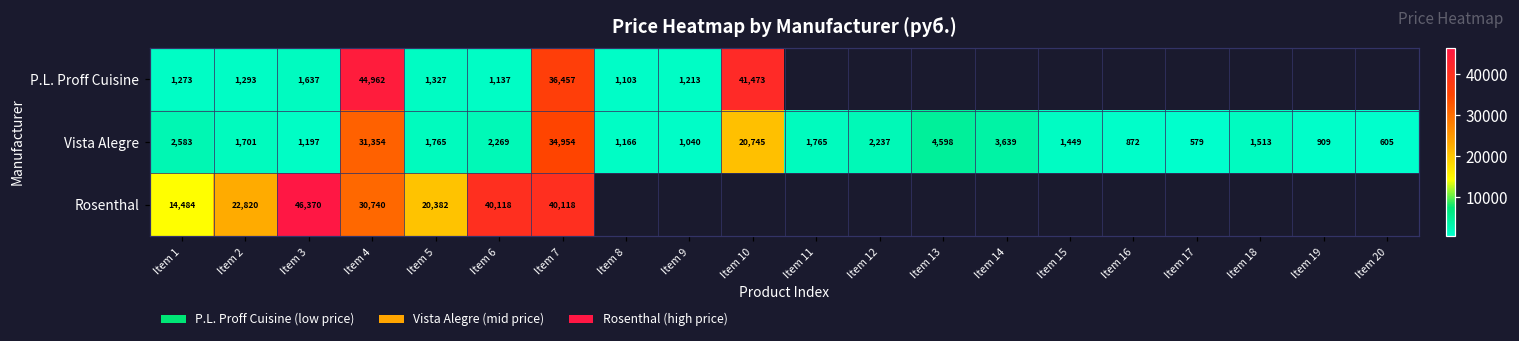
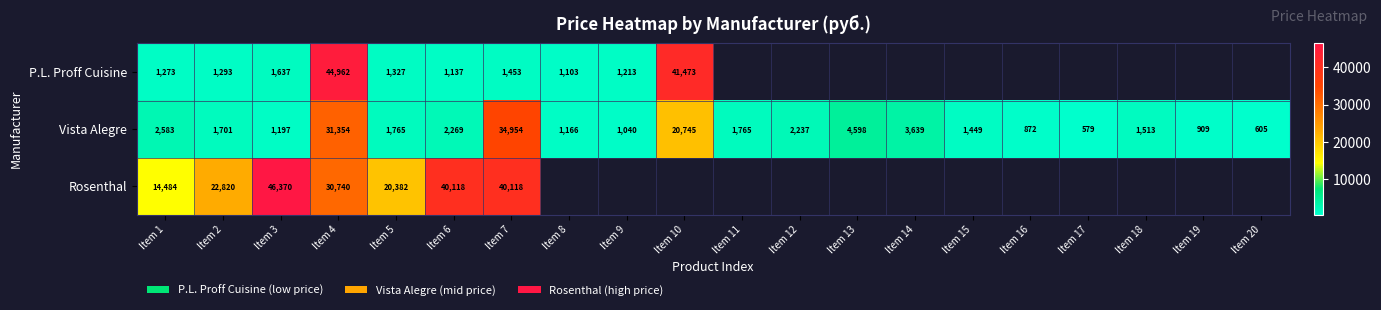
  {
    "P.L. Proff Cuisine": {
      "Item 1": "1,273",
      "Item 2": "1,293",
      "Item 3": "1,637",
      "Item 4": "44,962",
      "Item 5": "1,327",
      "Item 6": "1,137",
-     "Item 7": "36,457",
+     "Item 7": "1,453",
      "Item 8": "1,103",
      "Item 9": "1,213",
      "Item 10": "41,473"
    },
    "Vista Alegre": {
      "Item 1": "2,583",
      "Item 2": "1,701",
      "Item 3": "1,197",
      "Item 4": "31,354",
      "Item 5": "1,765",
      "Item 6": "2,269",
      "Item 7": "34,954",
      "Item 8": "1,166",
      "Item 9": "1,040",
      "Item 10": "20,745",
      "Item 11": "1,765",
      "Item 12": "2,237",
      "Item 13": "4,598",
      "Item 14": "3,639",
      "Item 15": "1,449",
      "Item 16": "872",
      "Item 17": "579",
      "Item 18": "1,513",
      "Item 19": "909",
      "Item 20": "605"
    },
    "Rosenthal": {
      "Item 1": "14,484",
      "Item 2": "22,820",
      "Item 3": "46,370",
      "Item 4": "30,740",
      "Item 5": "20,382",
      "Item 6": "40,118",
      "Item 7": "40,118"
    }
  }
